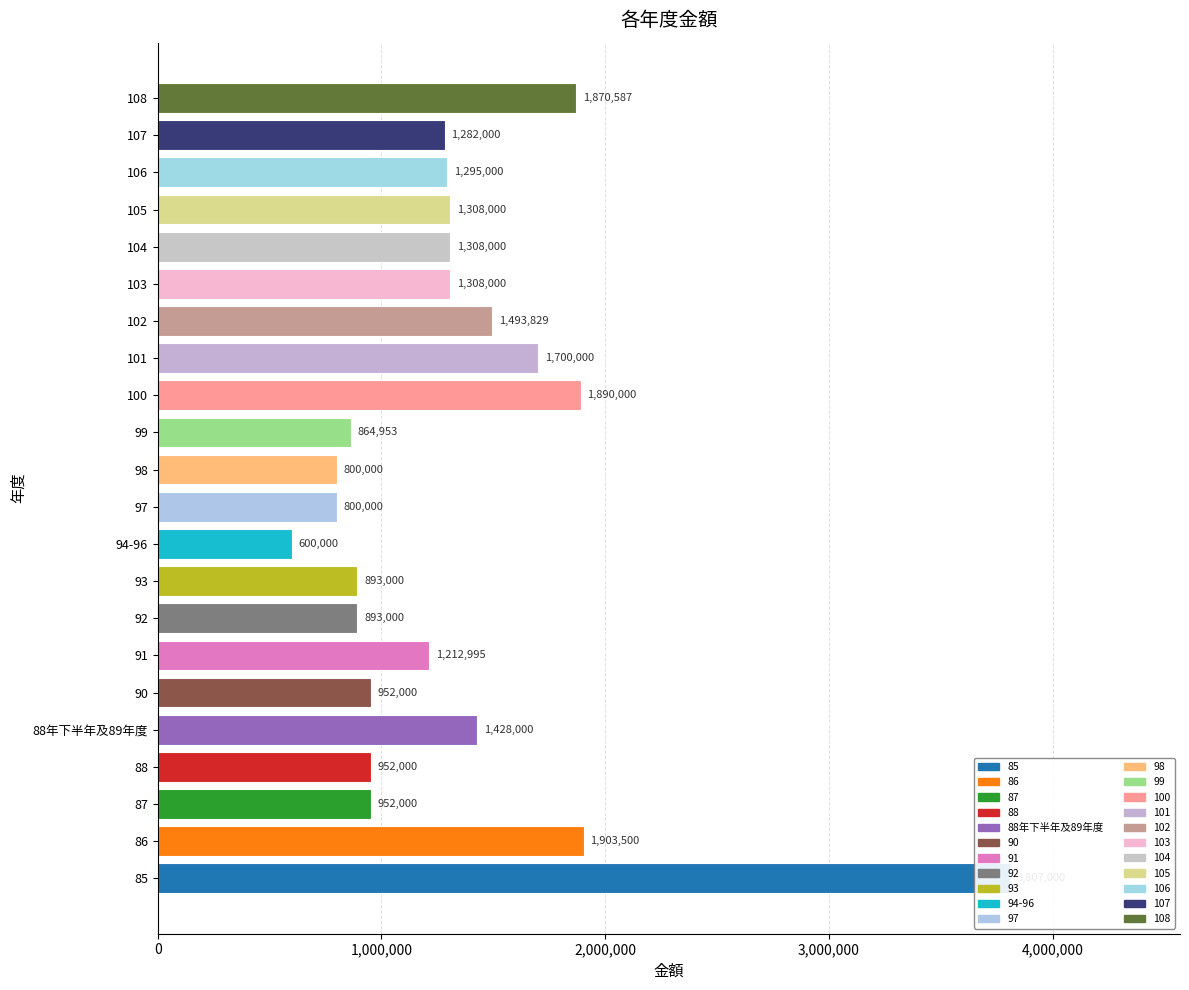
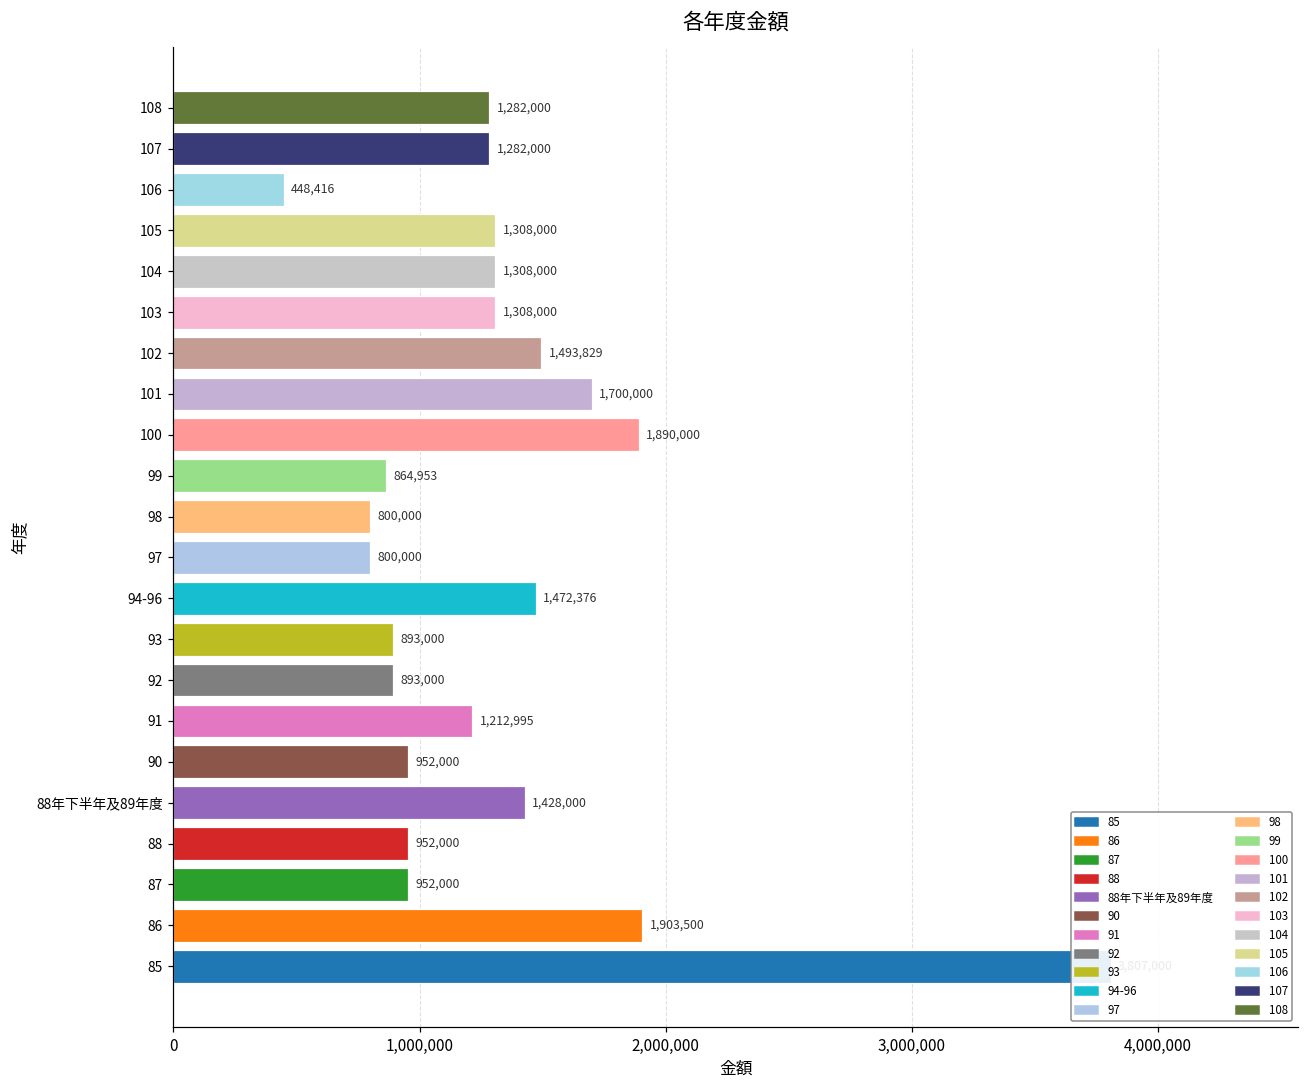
  {
-   "108": "1,870,587",
+   "108": "1,282,000",
    "107": "1,282,000",
-   "106": "1,295,000",
+   "106": "448,416",
    "105": "1,308,000",
    "104": "1,308,000",
    "103": "1,308,000",
    "102": "1,493,829",
    "101": "1,700,000",
    "100": "1,890,000",
    "99": "864,953",
    "98": "800,000",
    "97": "800,000",
-   "94-96": "600,000",
+   "94-96": "1,472,376",
    "93": "893,000",
    "92": "893,000",
    "91": "1,212,995",
    "90": "952,000",
    "88年下半年及89年度": "1,428,000",
    "88": "952,000",
    "87": "952,000",
    "86": "1,903,500"
  }
